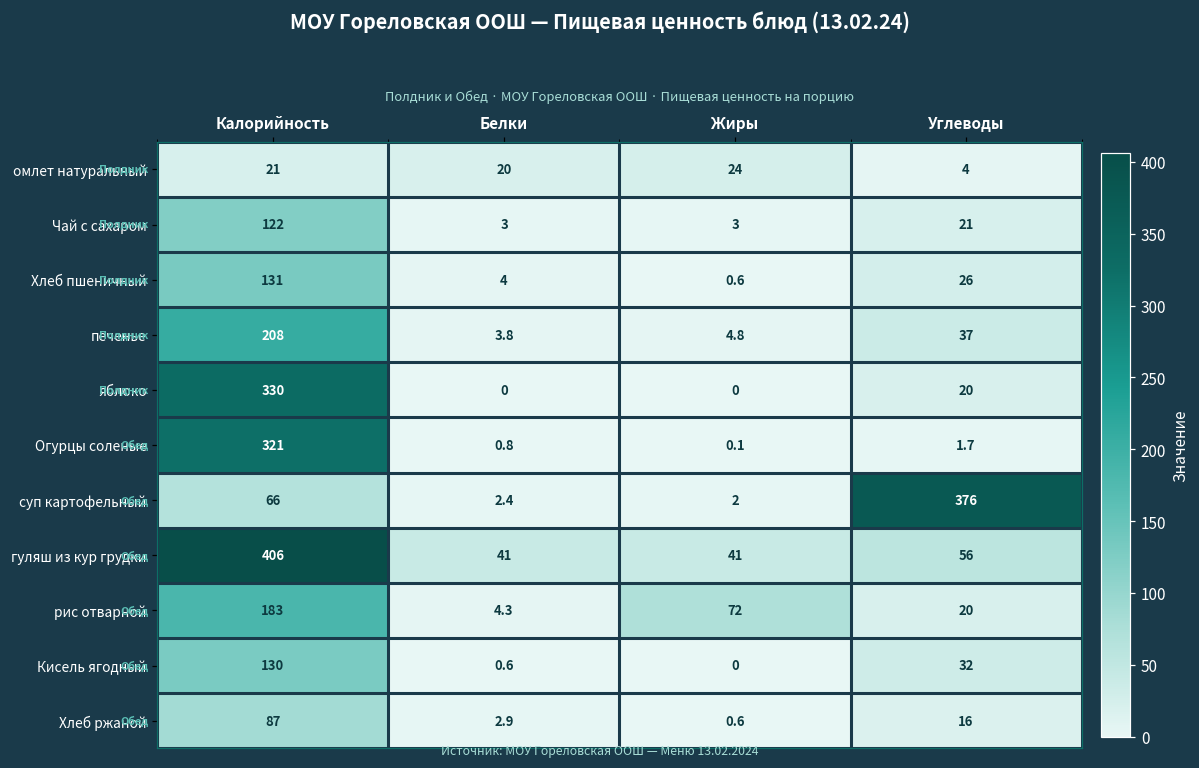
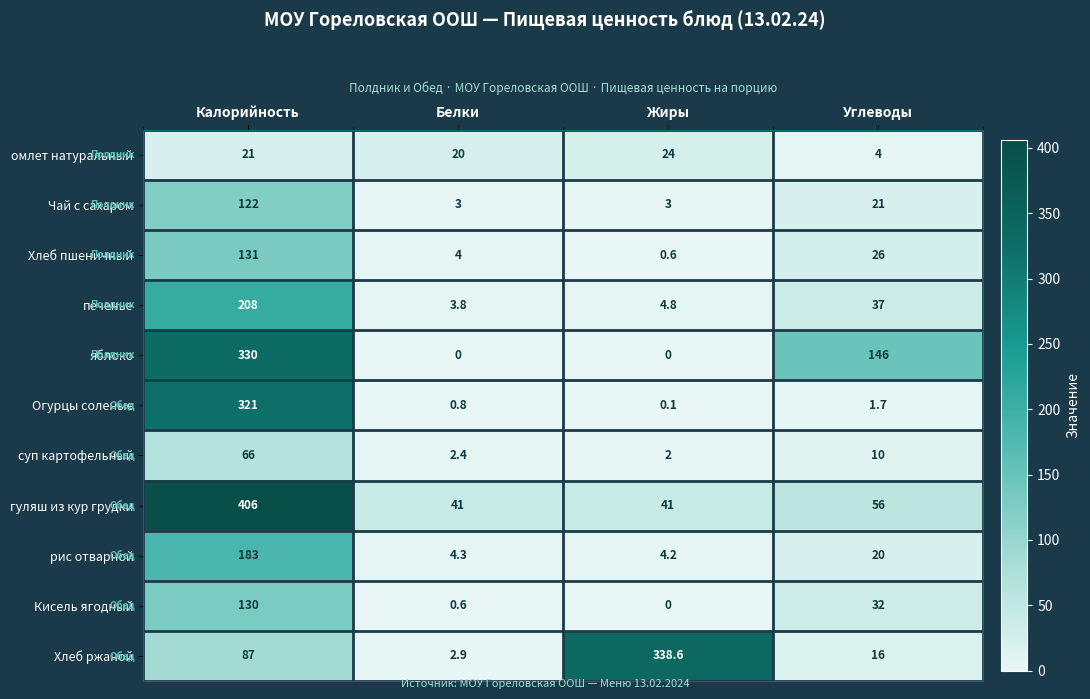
  {
    "омлет натуральный": {
      "Калорийность": 21,
      "Белки": 20,
      "Жиры": 24,
      "Углеводы": 4
    },
    "Чай с сахаром": {
      "Калорийность": 122,
      "Белки": 3,
      "Жиры": 3,
      "Углеводы": 21
    },
    "Хлеб пшеничный": {
      "Калорийность": 131,
      "Белки": 4,
      "Жиры": 0.6,
      "Углеводы": 26
    },
    "печенье": {
      "Калорийность": 208,
      "Белки": 3.8,
      "Жиры": 4.8,
      "Углеводы": 37
    },
    "яблоко": {
      "Калорийность": 330,
      "Белки": 0,
      "Жиры": 0,
-     "Углеводы": 20
+     "Углеводы": 146
    },
    "Огурцы соленые": {
      "Калорийность": 321,
      "Белки": 0.8,
      "Жиры": 0.1,
      "Углеводы": 1.7
    },
    "суп картофельный": {
      "Калорийность": 66,
      "Белки": 2.4,
      "Жиры": 2,
-     "Углеводы": 376
+     "Углеводы": 10
    },
    "гуляш из кур грудки": {
      "Калорийность": 406,
      "Белки": 41,
      "Жиры": 41,
      "Углеводы": 56
    },
    "рис отварной": {
      "Калорийность": 183,
      "Белки": 4.3,
-     "Жиры": 72,
+     "Жиры": 4.2,
      "Углеводы": 20
    },
    "Кисель ягодный": {
      "Калорийность": 130,
      "Белки": 0.6,
      "Жиры": 0,
      "Углеводы": 32
    },
    "Хлеб ржаной": {
      "Калорийность": 87,
      "Белки": 2.9,
-     "Жиры": 0.6,
+     "Жиры": 338.6,
      "Углеводы": 16
    }
  }
